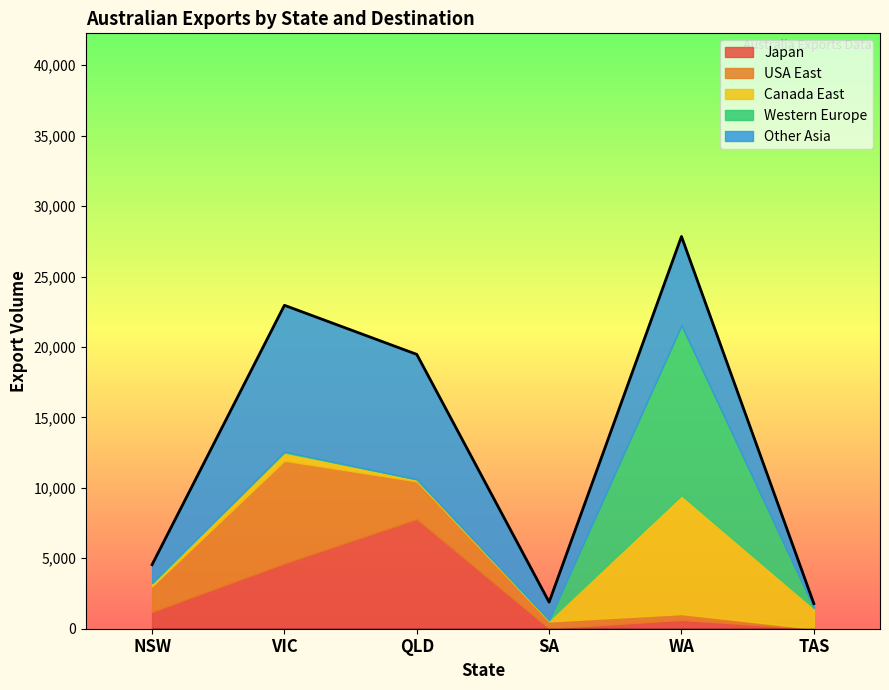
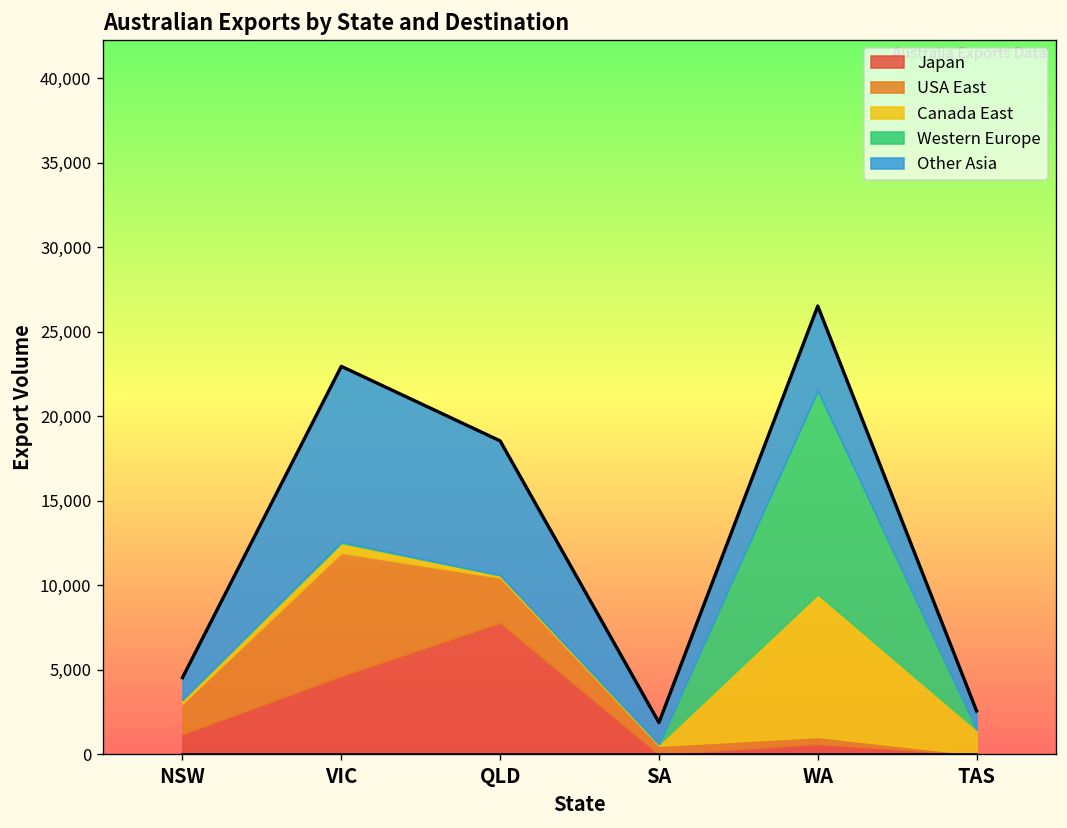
  {
    "Canada East": {
      "WA": "8,400"
    },
    "Western Europe": {
      "WA": "12,100"
    },
    "Other Asia": {
      "NSW": "1,300",
      "VIC": "10,400",
-     "QLD": "8,900",
+     "QLD": "7,900",
      "SA": "1,300",
-     "WA": "6,300",
-     "TAS": "300"
+     "WA": "5,000",
+     "TAS": "1,100"
    }
  }
